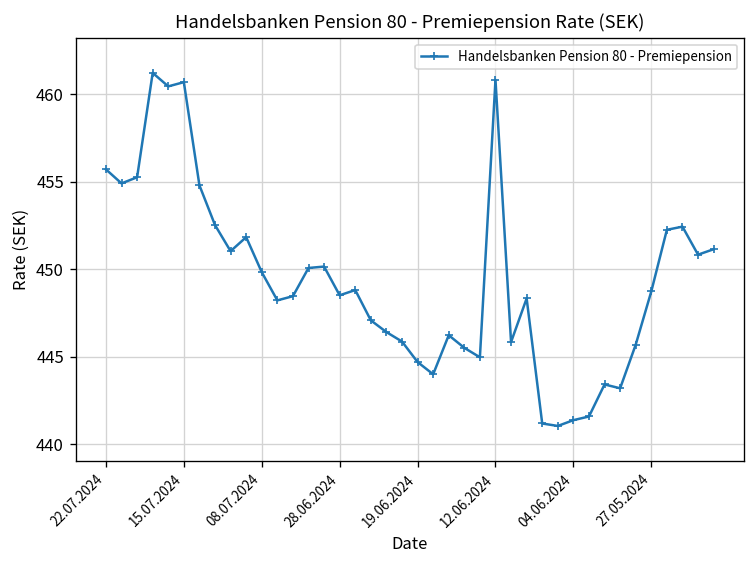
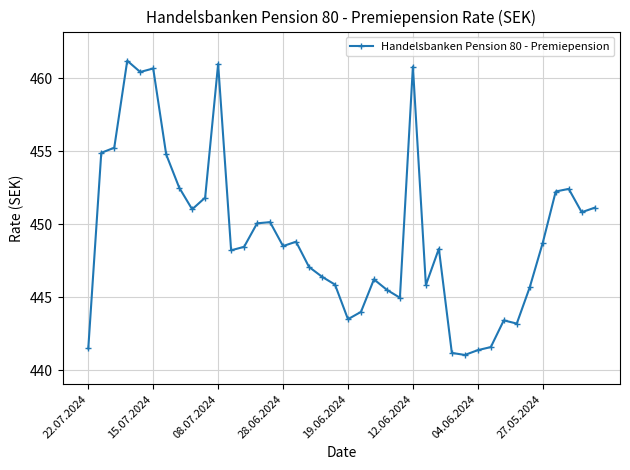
  {
-   "22.07.2024": 455.7,
+   "22.07.2024": 441.5,
    "15.07.2024": 460.7,
-   "08.07.2024": 449.8,
+   "08.07.2024": 461.0,
    "28.06.2024": 448.5,
-   "19.06.2024": 444.7,
+   "19.06.2024": 443.5,
    "12.06.2024": 460.8,
    "04.06.2024": 441.4,
    "27.05.2024": 448.7
  }
